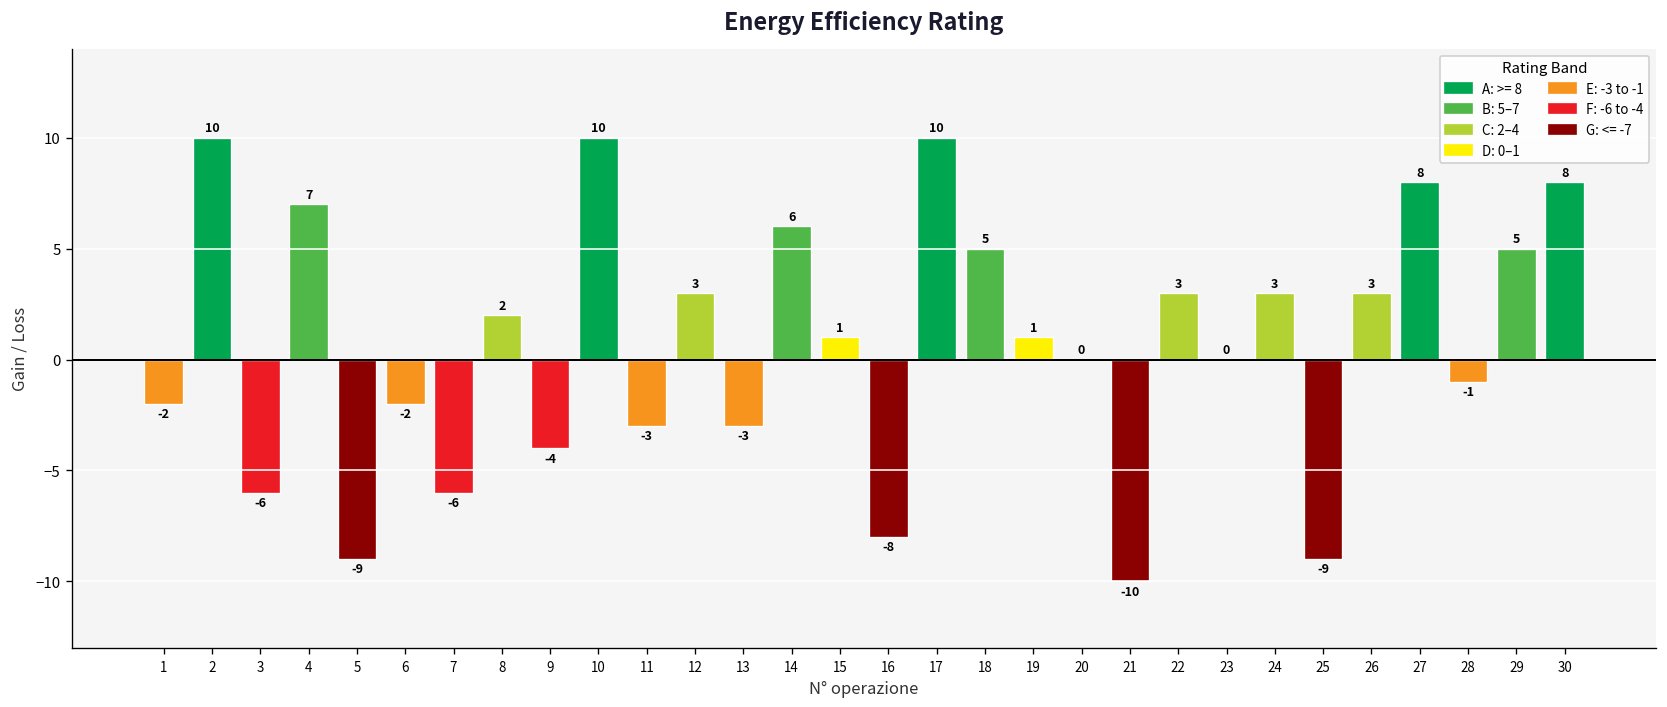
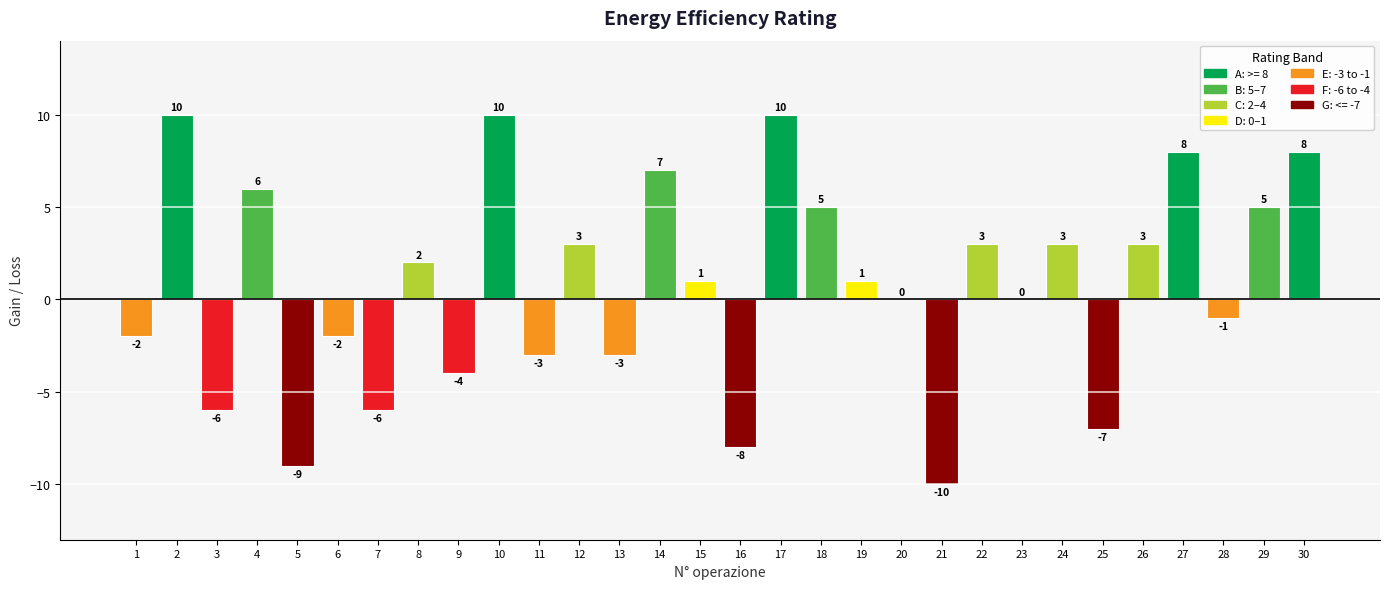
  {
    "1": -2,
    "2": 10,
    "3": -6,
-   "4": 7,
+   "4": 6,
    "5": -9,
    "6": -2,
    "7": -6,
    "8": 2,
    "9": -4,
    "10": 10,
    "11": -3,
    "12": 3,
    "13": -3,
-   "14": 6,
+   "14": 7,
    "15": 1,
    "16": -8,
    "17": 10,
    "18": 5,
    "19": 1,
    "20": 0,
    "21": -10,
    "22": 3,
    "23": 0,
    "24": 3,
-   "25": -9,
+   "25": -7,
    "26": 3,
    "27": 8,
    "28": -1,
    "29": 5,
    "30": 8
  }
